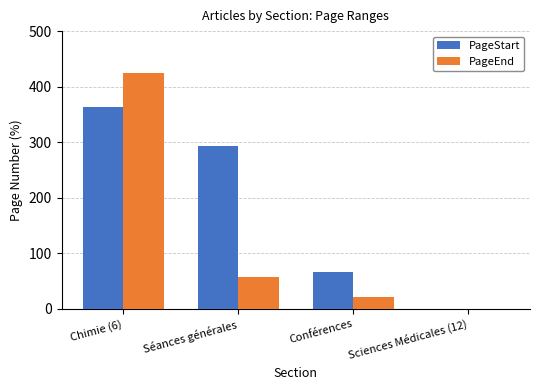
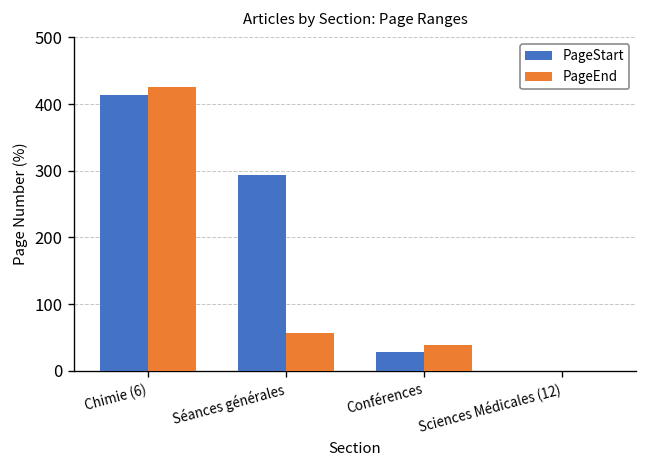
  {
    "PageStart": {
-     "Chimie (6)": 360,
+     "Chimie (6)": 410,
      "Séances générales": 290,
-     "Conférences": 70,
+     "Conférences": 30,
      "Sciences Médicales (12)": 0
    },
    "PageEnd": {
      "Chimie (6)": 430,
      "Séances générales": 60,
-     "Conférences": 20,
+     "Conférences": 40,
      "Sciences Médicales (12)": 0
    }
  }
